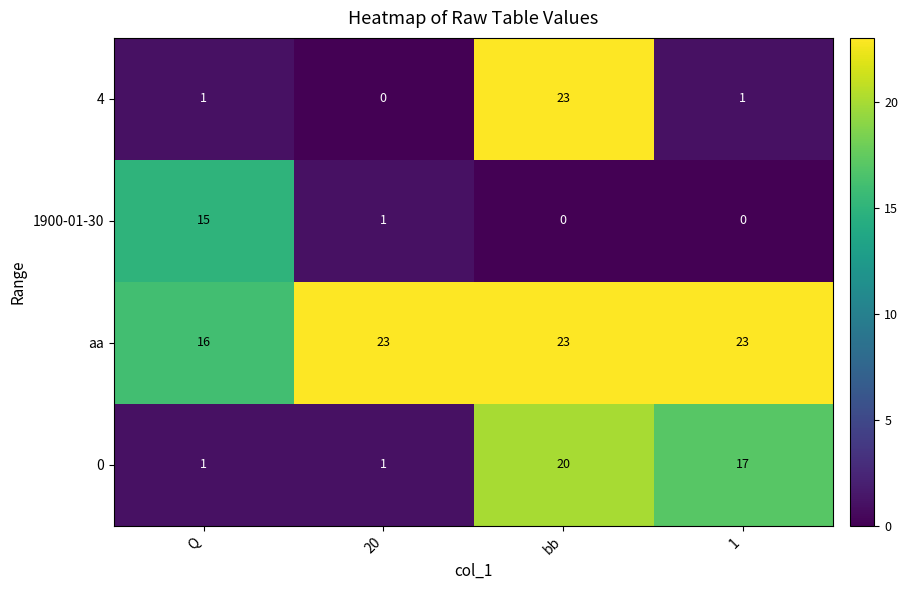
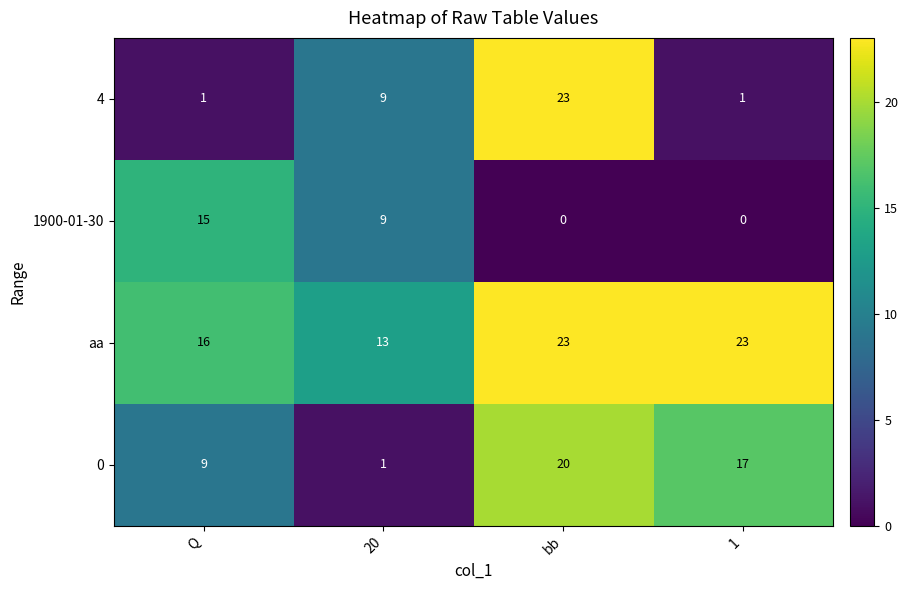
  {
    "4": {
      "Q": 1,
-     "20": 0,
+     "20": 9,
      "bb": 23,
      "1": 1
    },
    "1900-01-30": {
      "Q": 15,
-     "20": 1,
+     "20": 9,
      "bb": 0,
      "1": 0
    },
    "aa": {
      "Q": 16,
-     "20": 23,
+     "20": 13,
      "bb": 23,
      "1": 23
    },
    "0": {
-     "Q": 1,
+     "Q": 9,
      "20": 1,
      "bb": 20,
      "1": 17
    }
  }
